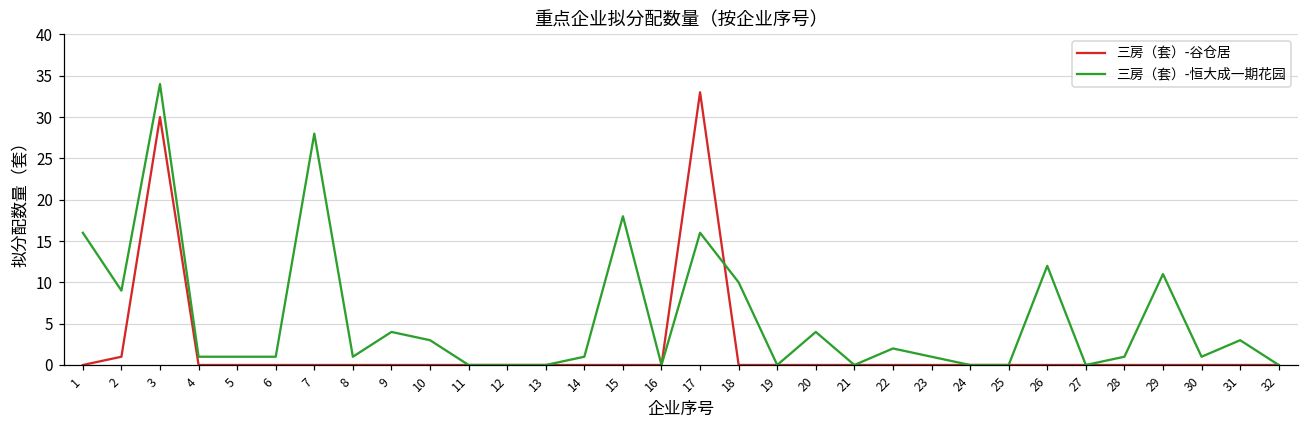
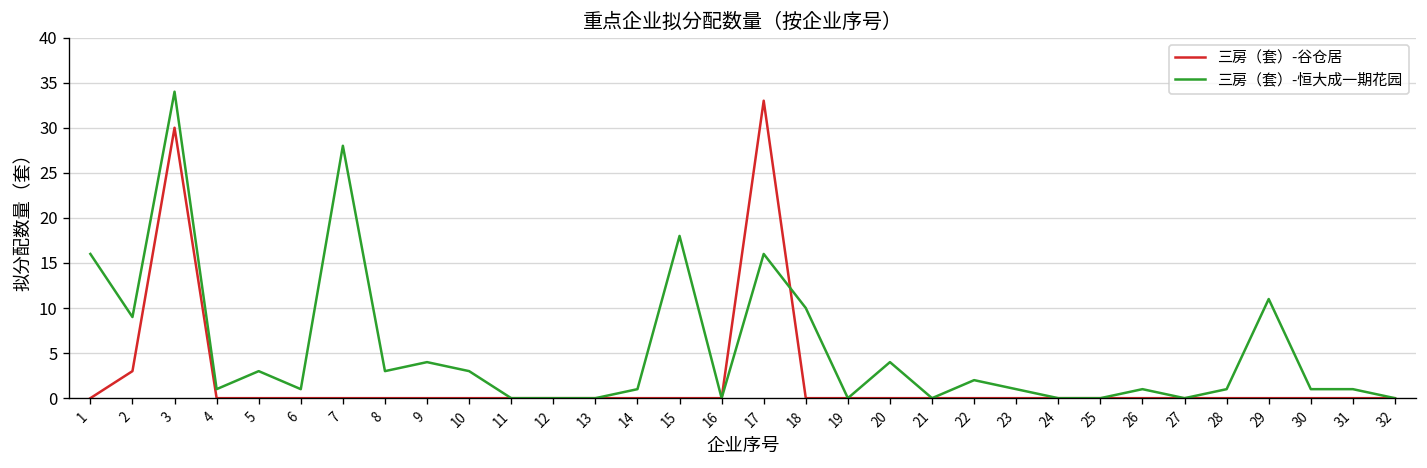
  {
    "三房（套）-谷仓居": {
      "1": 0,
-     "2": 1,
+     "2": 3,
      "3": 30,
      "4": 0,
      "5": 0,
      "6": 0,
      "7": 0,
      "8": 0,
      "9": 0,
      "10": 0,
      "14": 0,
      "15": 0,
      "17": 33,
      "18": 0,
      "20": 0,
      "22": 0,
      "23": 0,
      "26": 0,
      "28": 0,
      "29": 0,
      "30": 0,
      "31": 0
    },
    "三房（套）-恒大成一期花园": {
      "1": 16,
      "2": 9,
      "3": 34,
      "4": 1,
-     "5": 1,
+     "5": 3,
      "6": 1,
      "7": 28,
-     "8": 1,
+     "8": 3,
      "9": 4,
      "10": 3,
      "14": 1,
      "15": 18,
      "17": 16,
      "18": 10,
      "20": 4,
      "22": 2,
      "23": 1,
-     "26": 12,
+     "26": 1,
      "28": 1,
      "29": 11,
      "30": 1,
-     "31": 3
+     "31": 1
    }
  }
